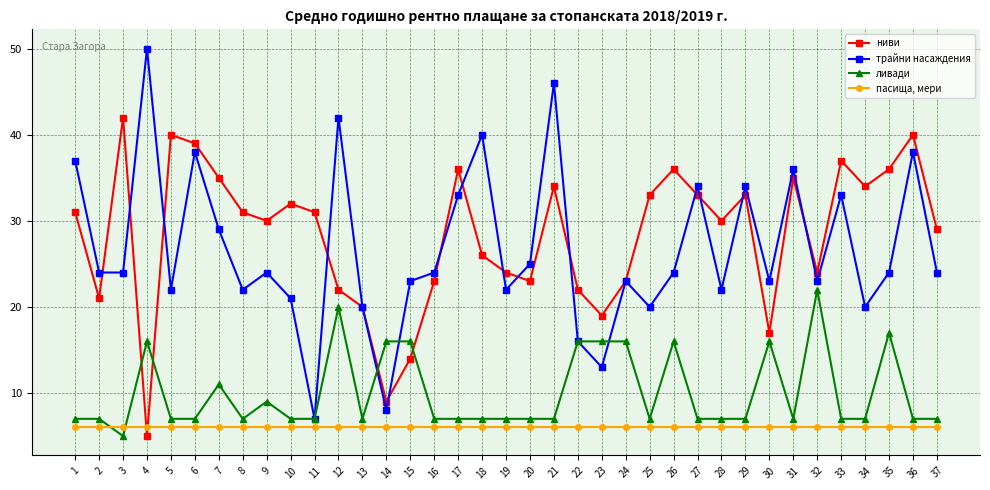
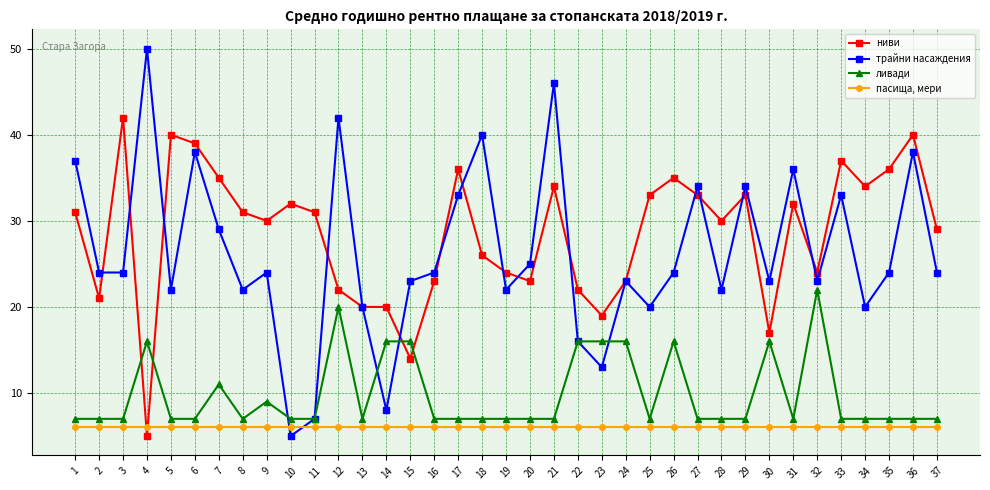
  {
    "ниви": {
      "1": 31,
      "2": 21,
      "3": 42,
      "4": 5,
      "5": 40,
      "6": 39,
      "7": 35,
      "8": 31,
      "9": 30,
      "10": 32,
      "11": 31,
      "12": 22,
-     "14": 9,
+     "14": 20,
      "15": 14,
      "16": 23,
      "17": 36,
      "18": 26,
      "19": 24,
      "20": 23,
      "21": 34,
      "22": 22,
      "23": 19,
      "25": 33,
-     "26": 36,
+     "26": 35,
      "27": 33,
      "28": 30,
      "29": 33,
      "30": 17,
-     "31": 35,
+     "31": 32,
      "32": 24,
      "33": 37,
      "34": 34,
      "35": 36,
      "36": 40,
      "37": 29
    },
    "трайни насаждения": {
      "1": 37,
      "2": 24,
      "3": 24,
      "4": 50,
      "5": 22,
      "6": 38,
      "7": 29,
      "8": 22,
      "9": 24,
-     "10": 21,
+     "10": 5,
      "12": 42,
      "14": 8,
      "15": 23,
      "16": 24,
      "17": 33,
      "18": 40,
      "19": 22,
      "20": 25,
      "21": 46,
      "23": 13,
      "25": 20,
      "26": 24,
      "27": 34,
      "28": 22,
      "29": 34,
      "30": 23,
      "31": 36,
      "32": 23,
      "33": 33,
      "34": 20,
      "35": 24,
      "36": 38,
      "37": 24
    },
    "ливади": {
      "1": 7,
      "2": 7,
-     "3": 5,
+     "3": 7,
      "4": 16,
      "5": 7,
      "6": 7,
      "7": 11,
      "8": 7,
      "9": 9,
      "10": 7,
      "12": 20,
      "13": 7,
      "14": 16,
      "15": 16,
      "16": 7,
      "17": 7,
      "18": 7,
      "19": 7,
      "20": 7,
      "21": 7,
      "23": 16,
      "24": 16,
      "25": 7,
      "26": 16,
      "27": 7,
      "28": 7,
      "29": 7,
      "30": 16,
      "31": 7,
      "32": 22,
      "33": 7,
      "34": 7,
-     "35": 17,
+     "35": 7,
      "36": 7,
      "37": 7
    },
    "пасища, мери": {
      "1": 6,
      "2": 6,
      "3": 6,
      "4": 6,
      "5": 6,
      "6": 6,
      "7": 6,
      "8": 6,
      "9": 6,
      "10": 6,
      "11": 6,
      "12": 6,
      "13": 6,
      "14": 6,
      "15": 6,
      "16": 6,
      "17": 6,
      "18": 6,
      "19": 6,
      "20": 6,
      "21": 6,
      "22": 6,
      "23": 6,
      "24": 6,
      "25": 6,
      "26": 6,
      "27": 6,
      "28": 6,
      "29": 6,
      "30": 6,
      "31": 6,
      "32": 6,
      "33": 6,
      "34": 6,
      "35": 6,
      "36": 6,
      "37": 6
    }
  }
